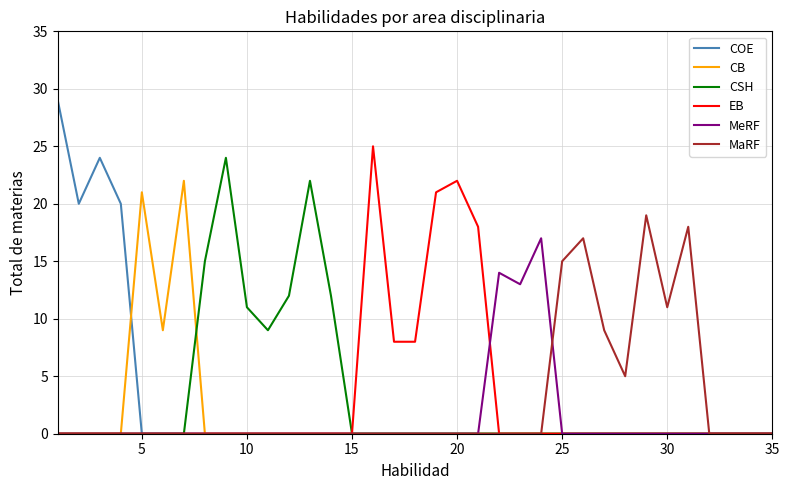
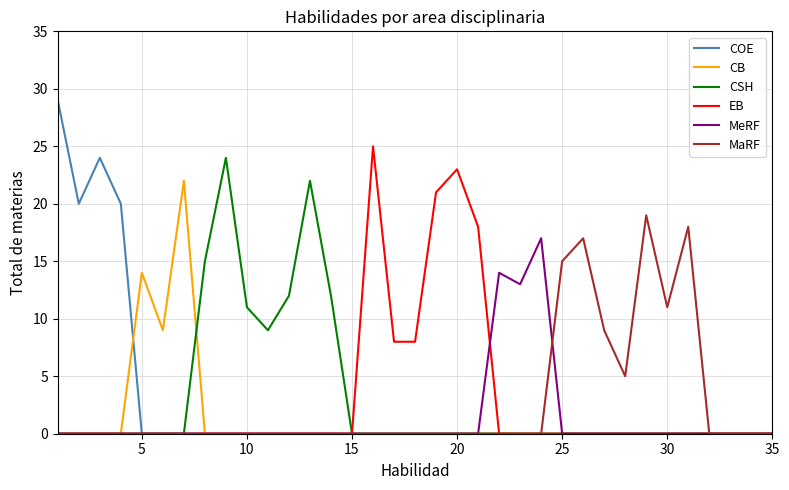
  {
    "CB": {
-     "5": 21
+     "5": 14
    },
    "CSH": {
      "10": 11
    },
    "EB": {
-     "20": 22
+     "20": 23
    },
    "MaRF": {
      "25": 15,
      "30": 11
    }
  }
